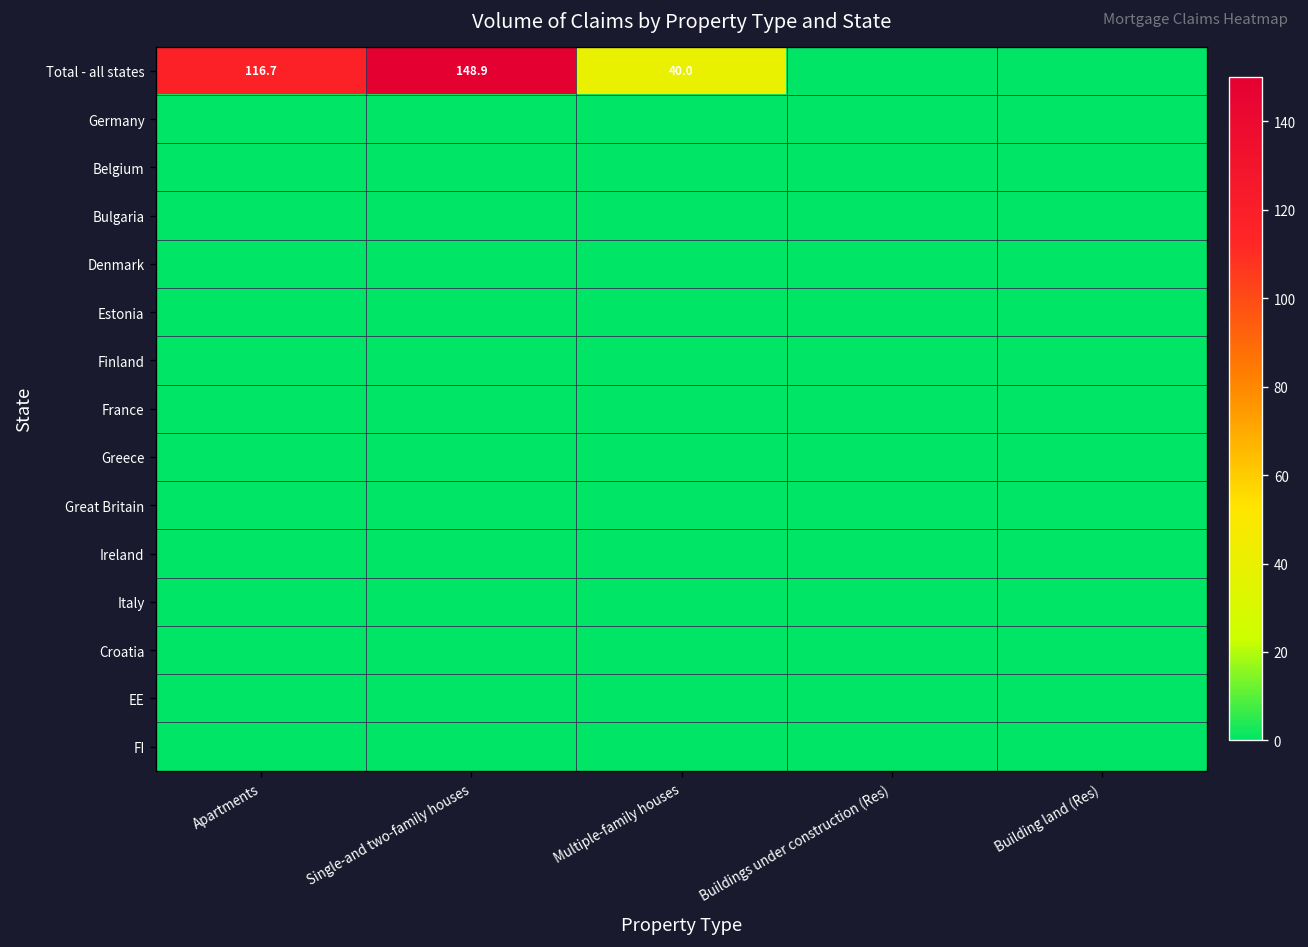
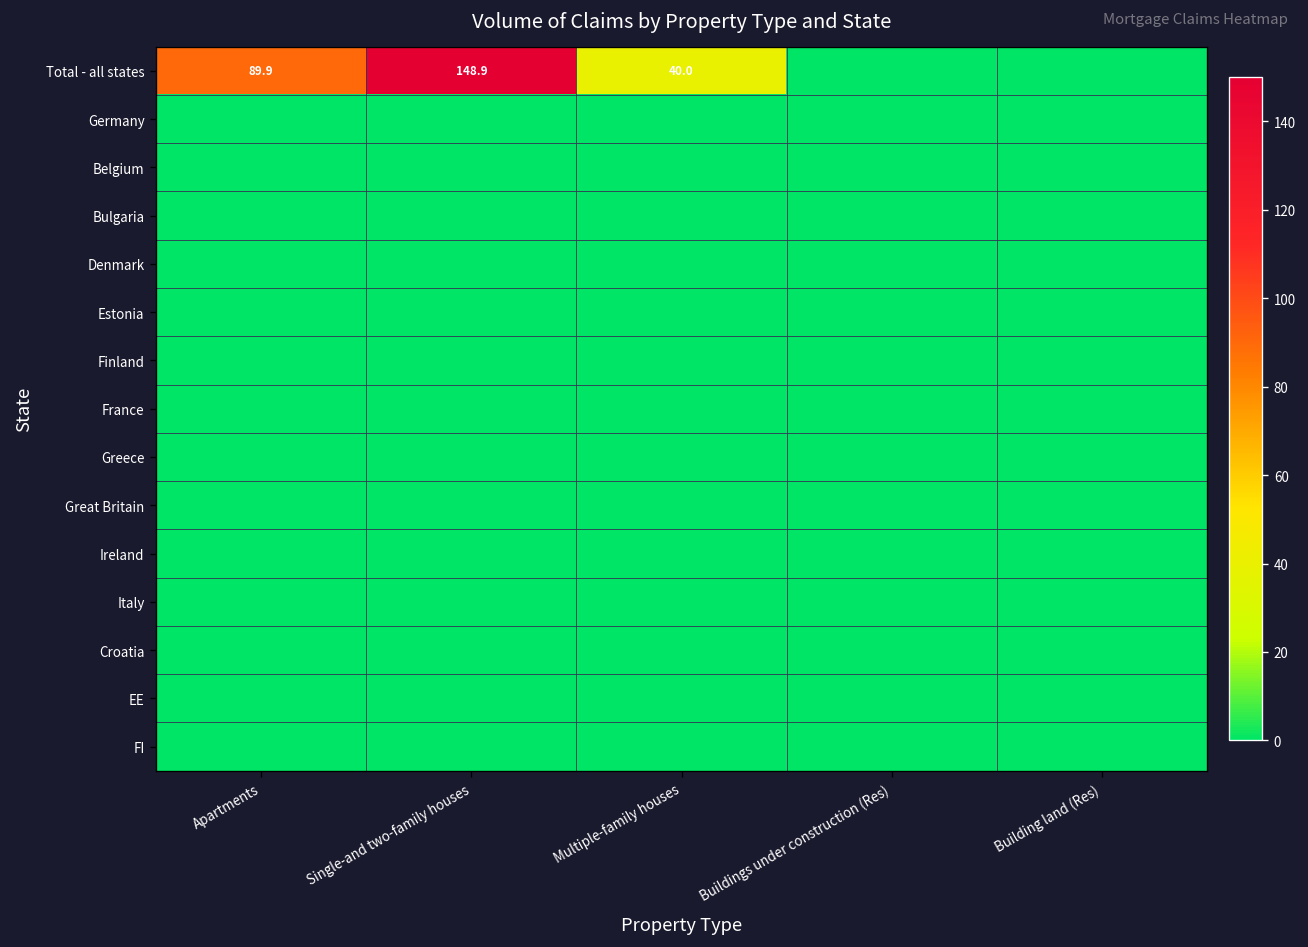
  {
    "Total - all states": {
-     "Apartments": 116.7,
+     "Apartments": 89.9,
      "Single-and two-family houses": 148.9,
      "Multiple-family houses": 40.0
    }
  }
